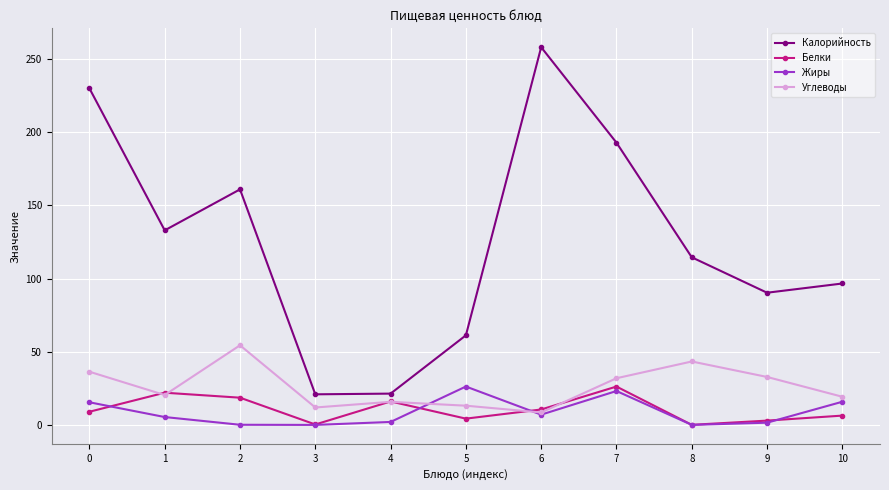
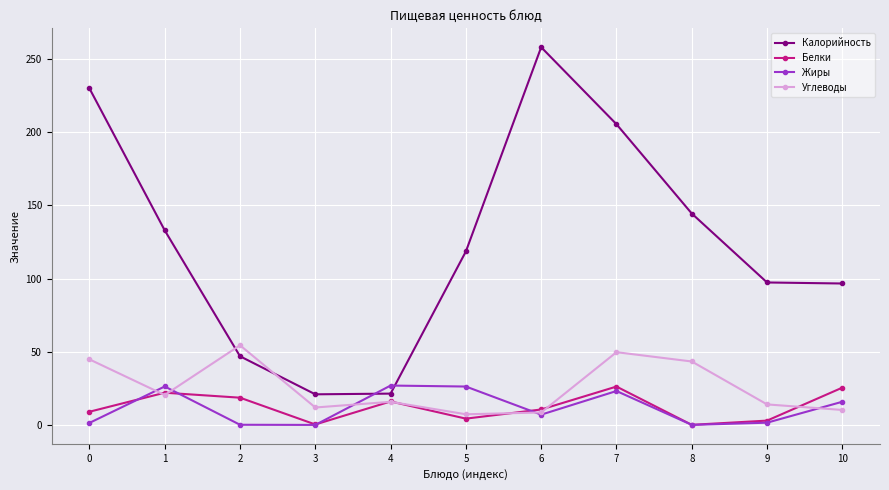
  {
    "Калорийность": {
      "0": 230,
      "1": 133,
-     "2": 161,
+     "2": 47,
      "3": 21,
      "4": 21,
-     "5": 61,
+     "5": 119,
      "6": 258,
-     "7": 193,
-     "8": 115,
-     "9": 90,
+     "7": 206,
+     "8": 145,
+     "9": 97,
      "10": 97
    },
    "Белки": {
      "0": 9,
      "2": 19,
      "5": 4,
      "6": 11,
      "7": 26,
-     "10": 6
+     "10": 26
    },
    "Жиры": {
-     "0": 16,
-     "1": 5,
+     "0": 1,
+     "1": 26,
      "2": 0,
-     "4": 2,
+     "4": 27,
      "5": 26,
      "7": 23,
      "10": 16
    },
    "Углеводы": {
-     "0": 36,
+     "0": 45,
      "2": 55,
      "3": 12,
-     "5": 13,
-     "7": 32,
+     "5": 7,
+     "7": 50,
      "8": 43,
-     "9": 33,
-     "10": 19
+     "9": 14,
+     "10": 10
    }
  }
